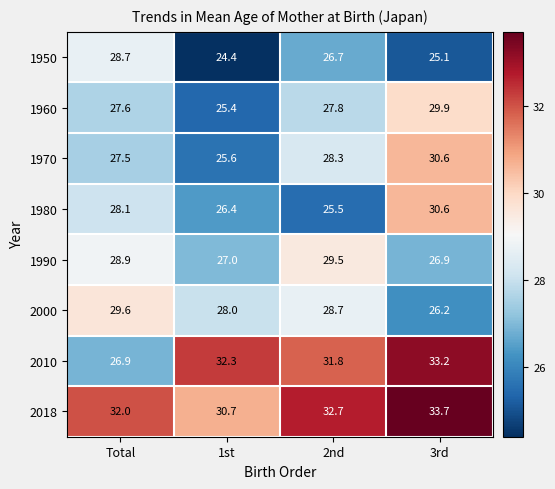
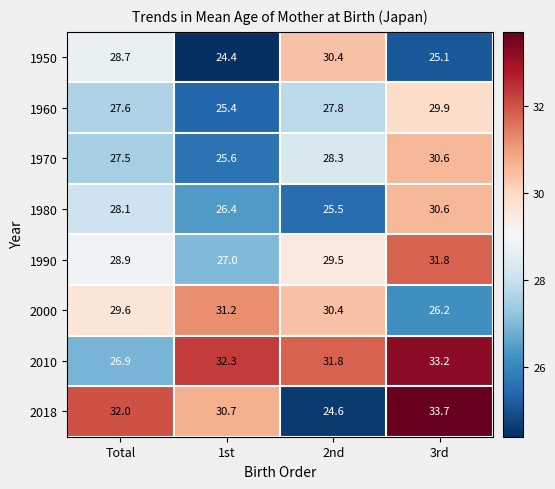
  {
    "1950": {
      "Total": 28.7,
      "1st": 24.4,
-     "2nd": 26.7,
+     "2nd": 30.4,
      "3rd": 25.1
    },
    "1960": {
      "Total": 27.6,
      "1st": 25.4,
      "2nd": 27.8,
      "3rd": 29.9
    },
    "1970": {
      "Total": 27.5,
      "1st": 25.6,
      "2nd": 28.3,
      "3rd": 30.6
    },
    "1980": {
      "Total": 28.1,
      "1st": 26.4,
      "2nd": 25.5,
      "3rd": 30.6
    },
    "1990": {
      "Total": 28.9,
      "1st": 27.0,
      "2nd": 29.5,
-     "3rd": 26.9
+     "3rd": 31.8
    },
    "2000": {
      "Total": 29.6,
-     "1st": 28.0,
-     "2nd": 28.7,
+     "1st": 31.2,
+     "2nd": 30.4,
      "3rd": 26.2
    },
    "2010": {
      "Total": 26.9,
      "1st": 32.3,
      "2nd": 31.8,
      "3rd": 33.2
    },
    "2018": {
      "Total": 32.0,
      "1st": 30.7,
-     "2nd": 32.7,
+     "2nd": 24.6,
      "3rd": 33.7
    }
  }
